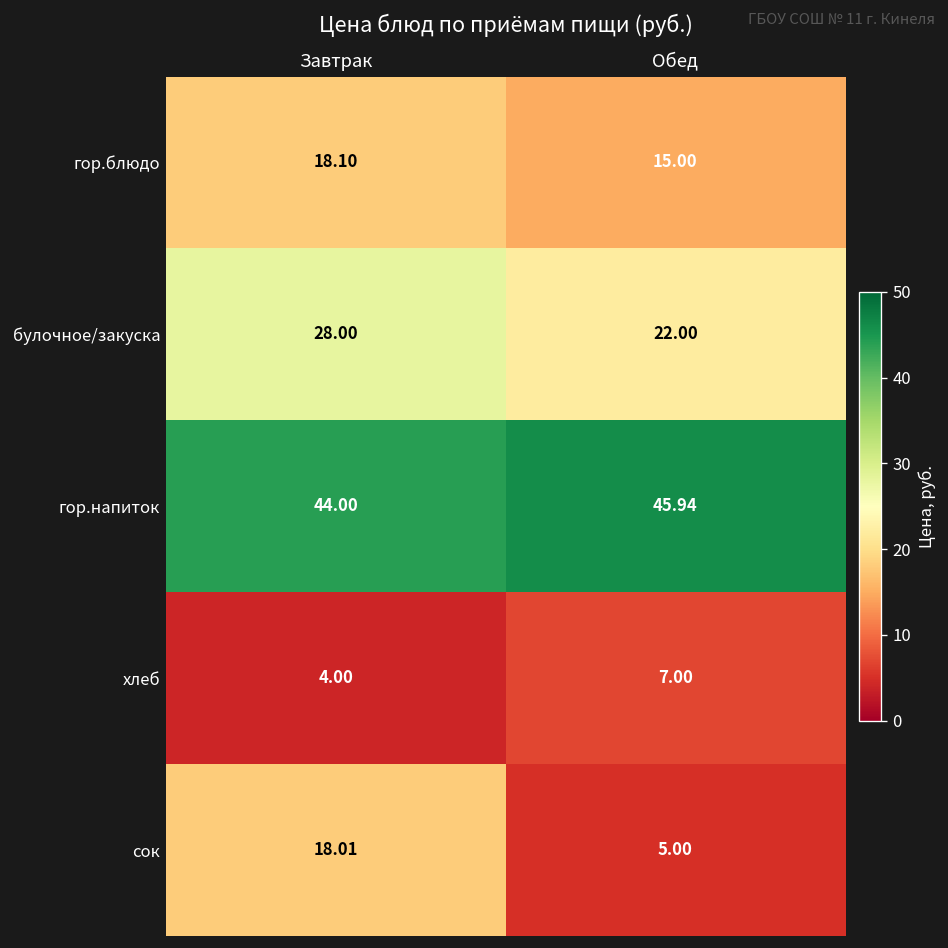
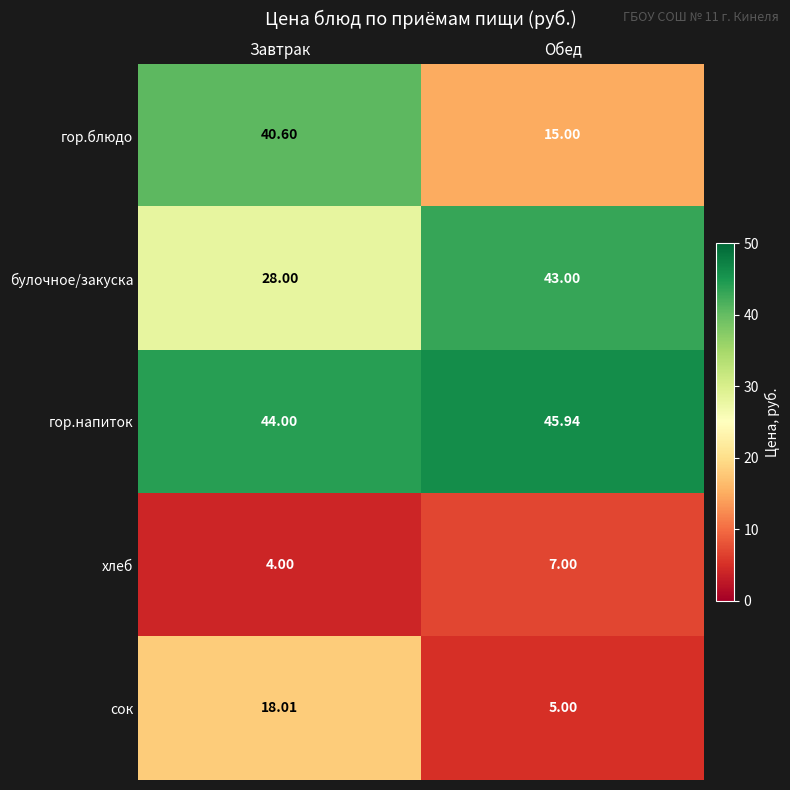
  {
    "гор.блюдо": {
-     "Завтрак": 18.10,
+     "Завтрак": 40.60,
      "Обед": 15.00
    },
    "булочное/закуска": {
      "Завтрак": 28.00,
-     "Обед": 22.00
+     "Обед": 43.00
    },
    "гор.напиток": {
      "Завтрак": 44.00,
      "Обед": 45.94
    },
    "хлеб": {
      "Завтрак": 4.00,
      "Обед": 7.00
    },
    "сок": {
      "Завтрак": 18.01,
      "Обед": 5.00
    }
  }
